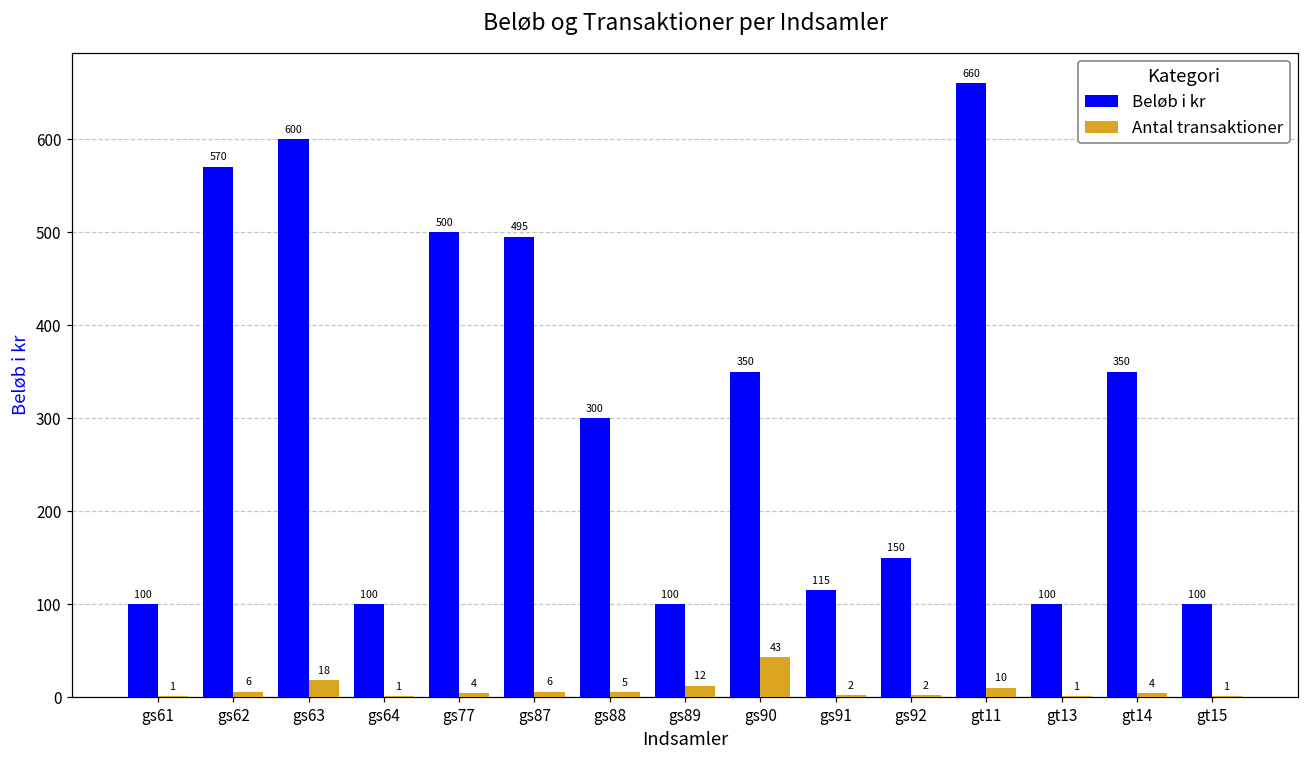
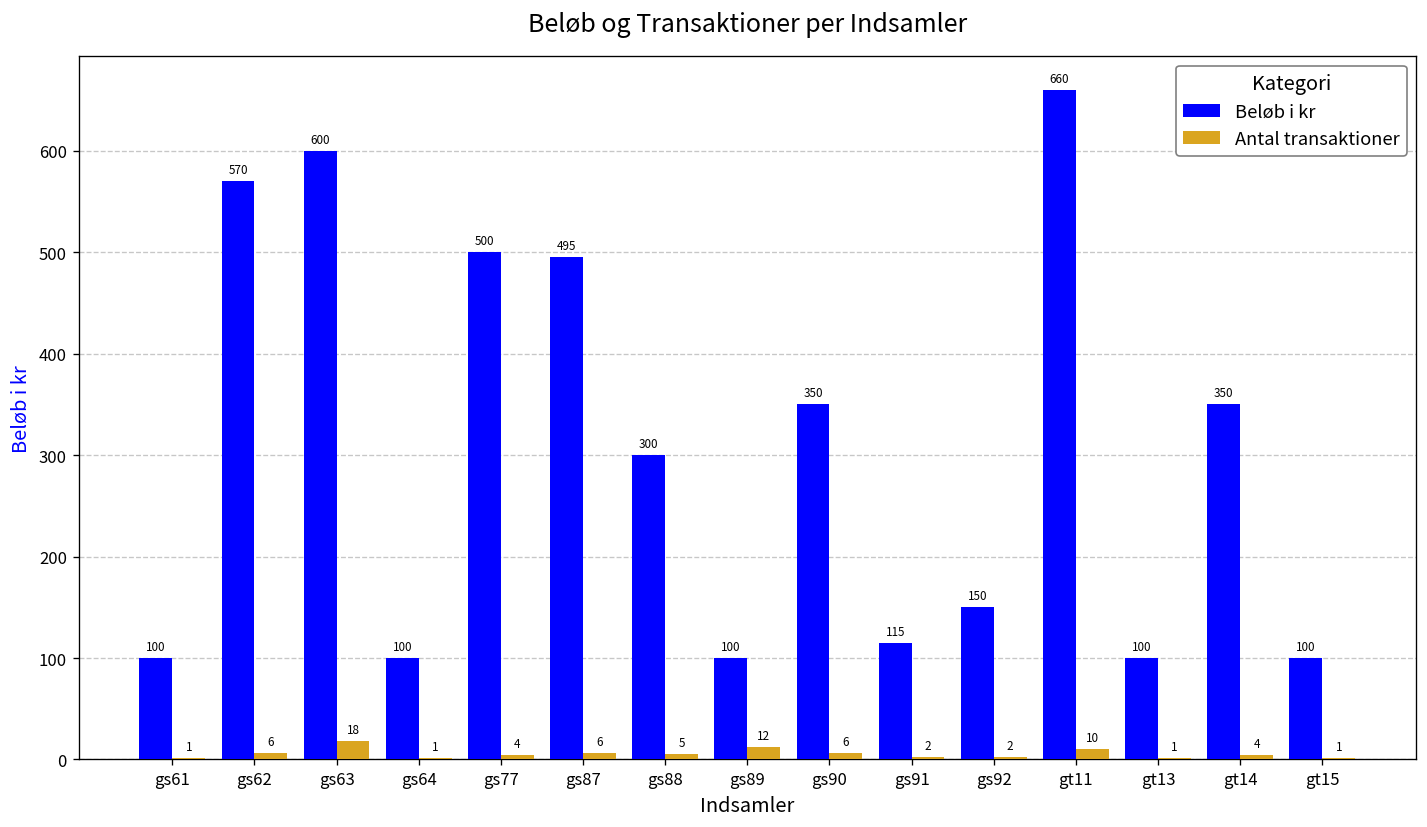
  {
    "Beløb i kr": {
      "gs61": 100,
      "gs62": 570,
      "gs63": 600,
      "gs64": 100,
      "gs77": 500,
      "gs87": 495,
      "gs88": 300,
      "gs89": 100,
      "gs90": 350,
      "gs91": 115,
      "gs92": 150,
      "gt11": 660,
      "gt13": 100,
      "gt14": 350,
      "gt15": 100
    },
    "Antal transaktioner": {
      "gs61": 1,
      "gs62": 6,
      "gs63": 18,
      "gs64": 1,
      "gs77": 4,
      "gs87": 6,
      "gs88": 5,
      "gs89": 12,
-     "gs90": 43,
+     "gs90": 6,
      "gs91": 2,
      "gs92": 2,
      "gt11": 10,
      "gt13": 1,
      "gt14": 4,
      "gt15": 1
    }
  }
